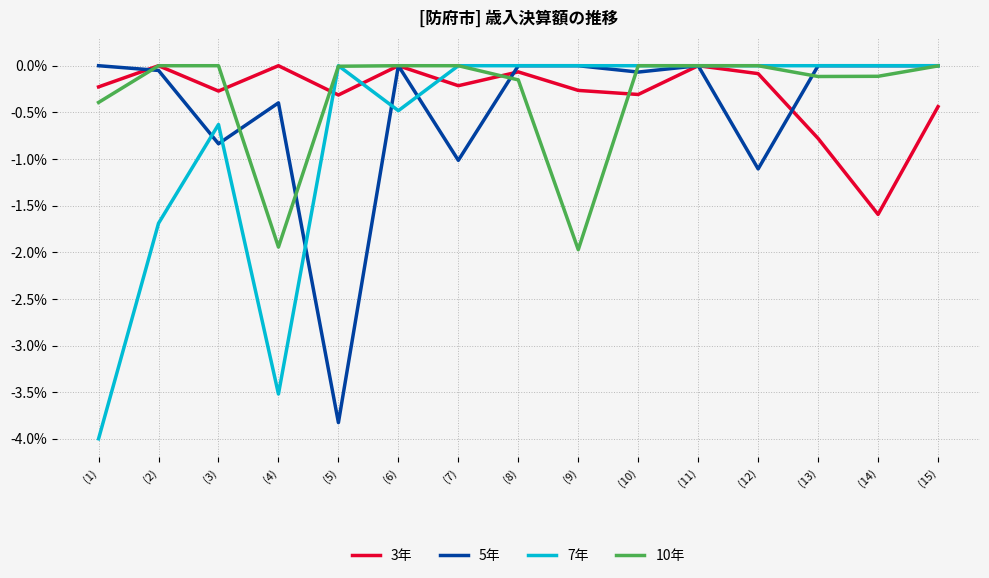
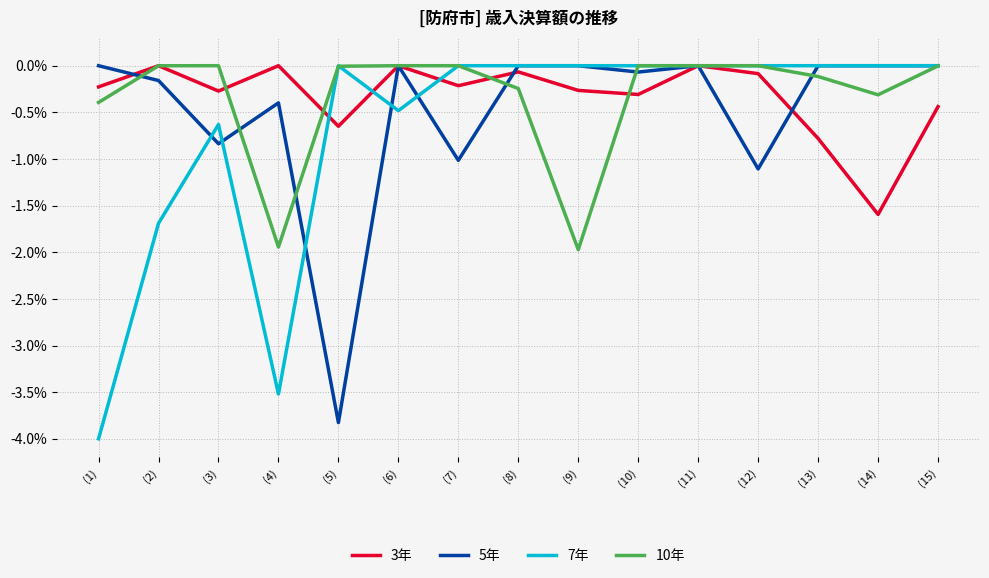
  {
    "3年": {
      "(1)": "-0.2%",
      "(3)": "-0.3%",
      "(4)": "0.0%",
-     "(5)": "-0.3%",
+     "(5)": "-0.6%",
      "(7)": "-0.2%",
      "(8)": "-0.1%",
      "(9)": "-0.3%",
      "(10)": "-0.3%",
      "(12)": "-0.1%",
      "(13)": "-0.8%",
      "(14)": "-1.6%",
      "(15)": "-0.4%"
    },
    "5年": {
      "(1)": "0.0%",
-     "(2)": "-0.1%",
+     "(2)": "-0.2%",
      "(3)": "-0.8%",
      "(4)": "-0.4%",
      "(5)": "-3.8%",
      "(7)": "-1.0%",
      "(10)": "-0.1%",
      "(12)": "-1.1%"
    },
    "7年": {
      "(1)": "-4.0%",
      "(2)": "-1.7%",
      "(3)": "-0.6%",
      "(4)": "-3.5%",
      "(6)": "-0.5%"
    },
    "10年": {
      "(1)": "-0.4%",
      "(3)": "0.0%",
      "(4)": "-1.9%",
-     "(8)": "-0.15%",
+     "(8)": "-0.24%",
      "(9)": "-2.0%",
      "(13)": "-0.1%",
-     "(14)": "-0.1%"
+     "(14)": "-0.3%"
    }
  }
